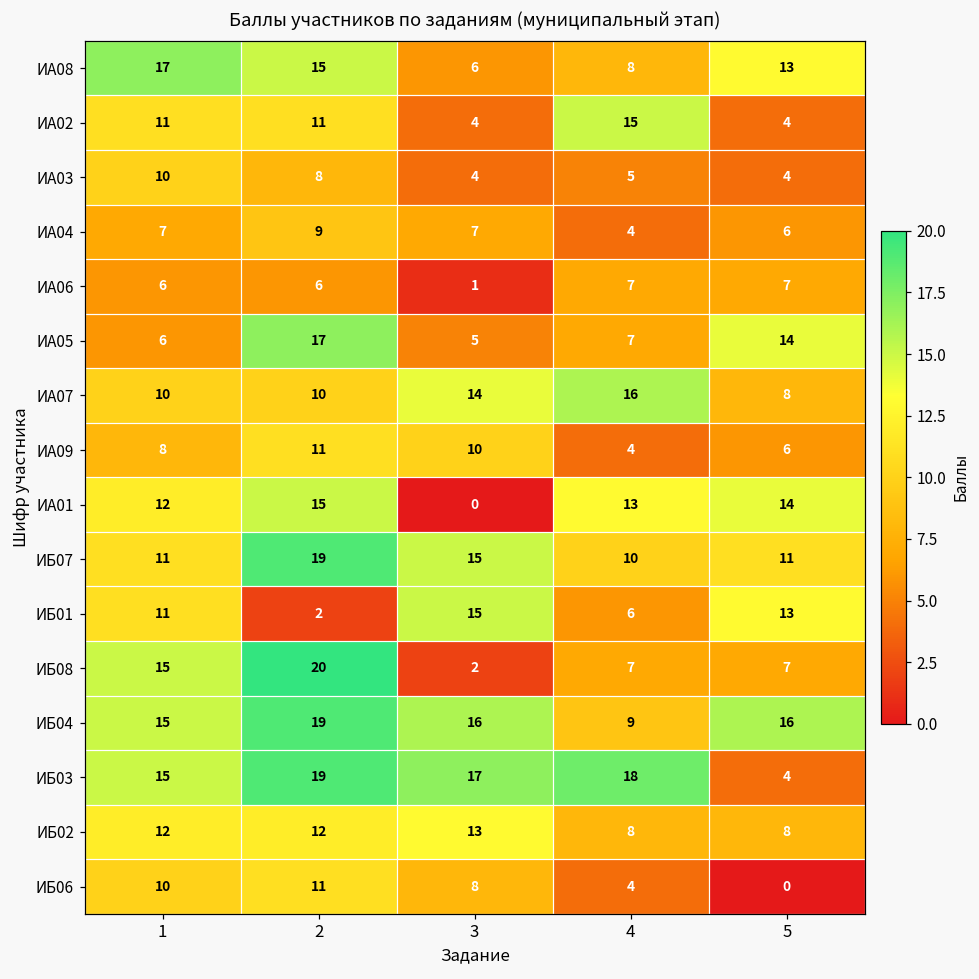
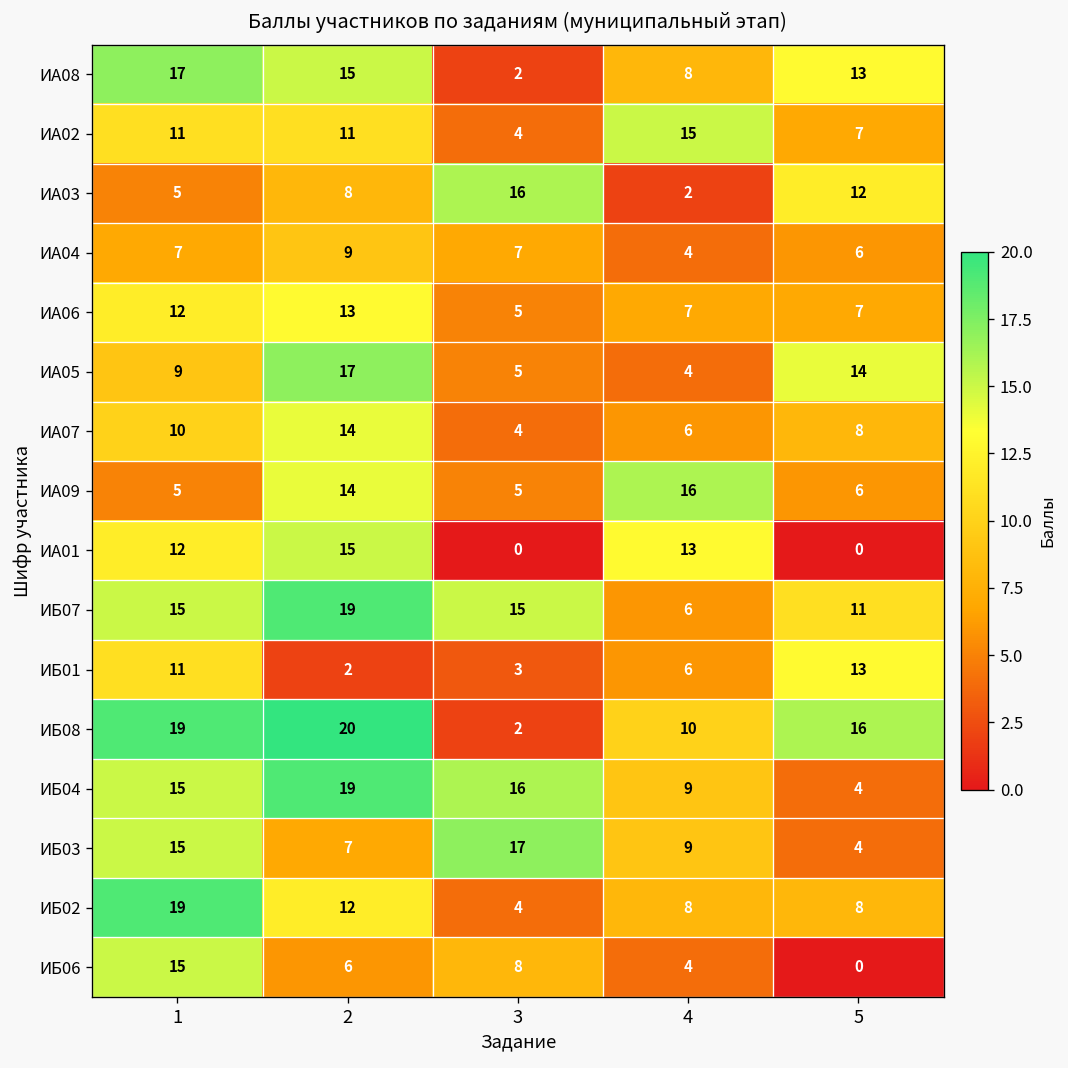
  {
    "ИА08": {
      "1": 17,
      "2": 15,
-     "3": 6,
+     "3": 2,
      "4": 8,
      "5": 13
    },
    "ИА02": {
      "1": 11,
      "2": 11,
      "3": 4,
      "4": 15,
-     "5": 4
+     "5": 7
    },
    "ИА03": {
-     "1": 10,
+     "1": 5,
      "2": 8,
-     "3": 4,
-     "4": 5,
-     "5": 4
+     "3": 16,
+     "4": 2,
+     "5": 12
    },
    "ИА04": {
      "1": 7,
      "2": 9,
      "3": 7,
      "4": 4,
      "5": 6
    },
    "ИА06": {
-     "1": 6,
-     "2": 6,
-     "3": 1,
+     "1": 12,
+     "2": 13,
+     "3": 5,
      "4": 7,
      "5": 7
    },
    "ИА05": {
-     "1": 6,
+     "1": 9,
      "2": 17,
      "3": 5,
-     "4": 7,
+     "4": 4,
      "5": 14
    },
    "ИА07": {
      "1": 10,
-     "2": 10,
-     "3": 14,
-     "4": 16,
+     "2": 14,
+     "3": 4,
+     "4": 6,
      "5": 8
    },
    "ИА09": {
-     "1": 8,
-     "2": 11,
-     "3": 10,
-     "4": 4,
+     "1": 5,
+     "2": 14,
+     "3": 5,
+     "4": 16,
      "5": 6
    },
    "ИА01": {
      "1": 12,
      "2": 15,
      "3": 0,
      "4": 13,
-     "5": 14
+     "5": 0
    },
    "ИБ07": {
-     "1": 11,
+     "1": 15,
      "2": 19,
      "3": 15,
-     "4": 10,
+     "4": 6,
      "5": 11
    },
    "ИБ01": {
      "1": 11,
      "2": 2,
-     "3": 15,
+     "3": 3,
      "4": 6,
      "5": 13
    },
    "ИБ08": {
-     "1": 15,
+     "1": 19,
      "2": 20,
      "3": 2,
-     "4": 7,
-     "5": 7
+     "4": 10,
+     "5": 16
    },
    "ИБ04": {
      "1": 15,
      "2": 19,
      "3": 16,
      "4": 9,
-     "5": 16
+     "5": 4
    },
    "ИБ03": {
      "1": 15,
-     "2": 19,
+     "2": 7,
      "3": 17,
-     "4": 18,
+     "4": 9,
      "5": 4
    },
    "ИБ02": {
-     "1": 12,
+     "1": 19,
      "2": 12,
-     "3": 13,
+     "3": 4,
      "4": 8,
      "5": 8
    },
    "ИБ06": {
-     "1": 10,
-     "2": 11,
+     "1": 15,
+     "2": 6,
      "3": 8,
      "4": 4,
      "5": 0
    }
  }
